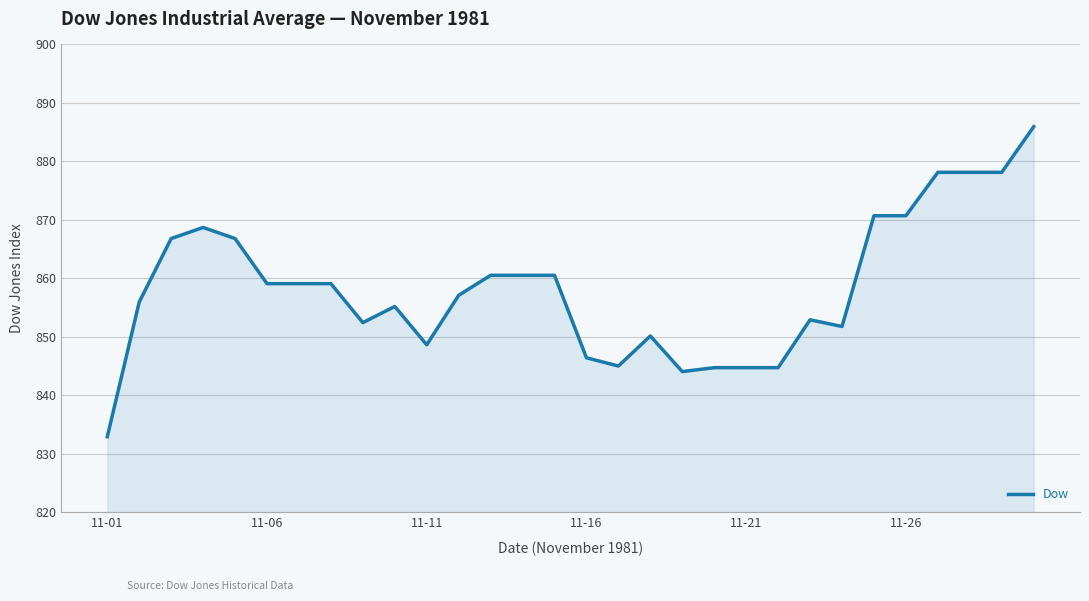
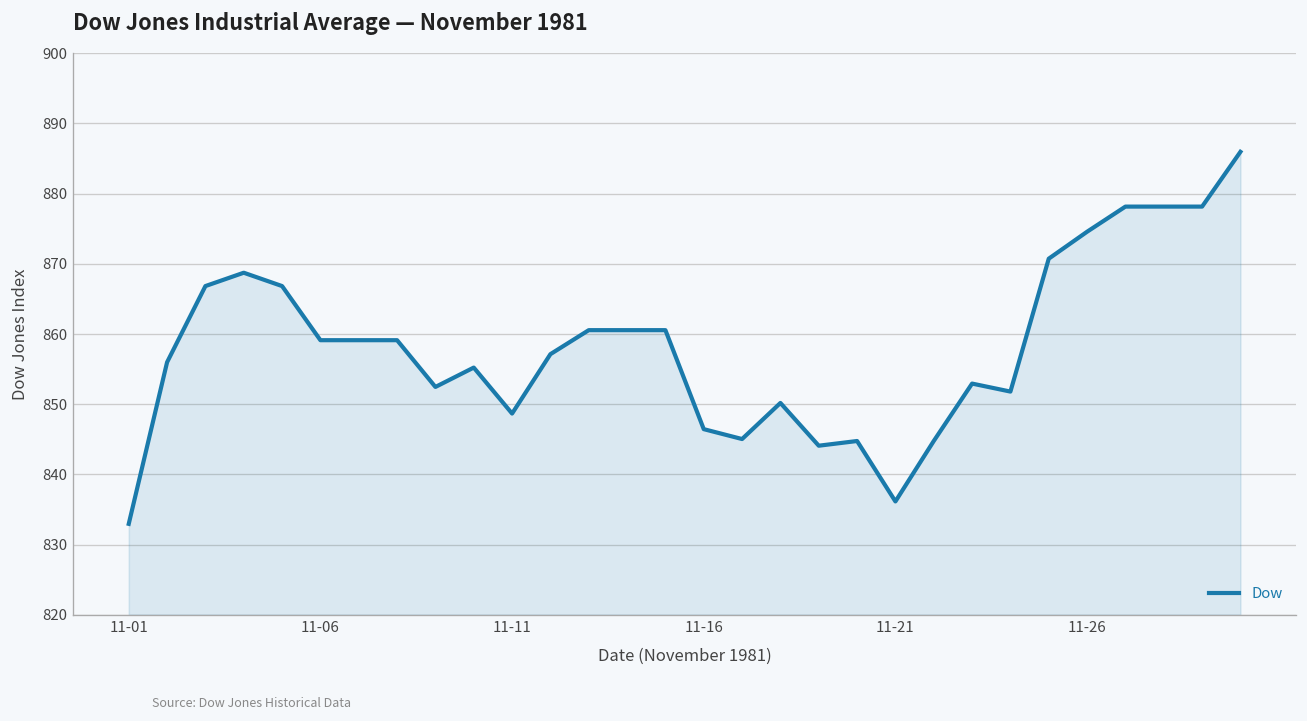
  {
    "11-01": 833,
    "11-06": 859,
    "11-11": 849,
    "11-16": 846,
-   "11-21": 845,
-   "11-26": 871
+   "11-21": 836,
+   "11-26": 875
  }
